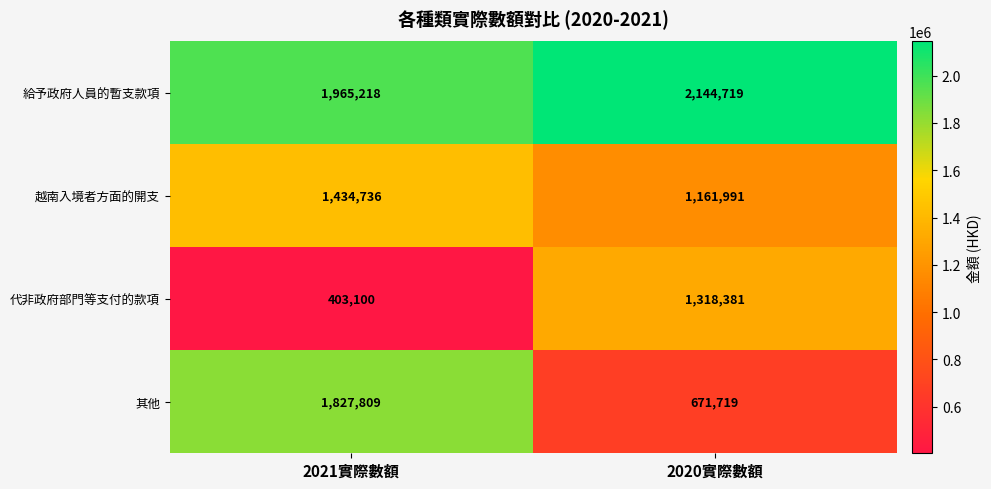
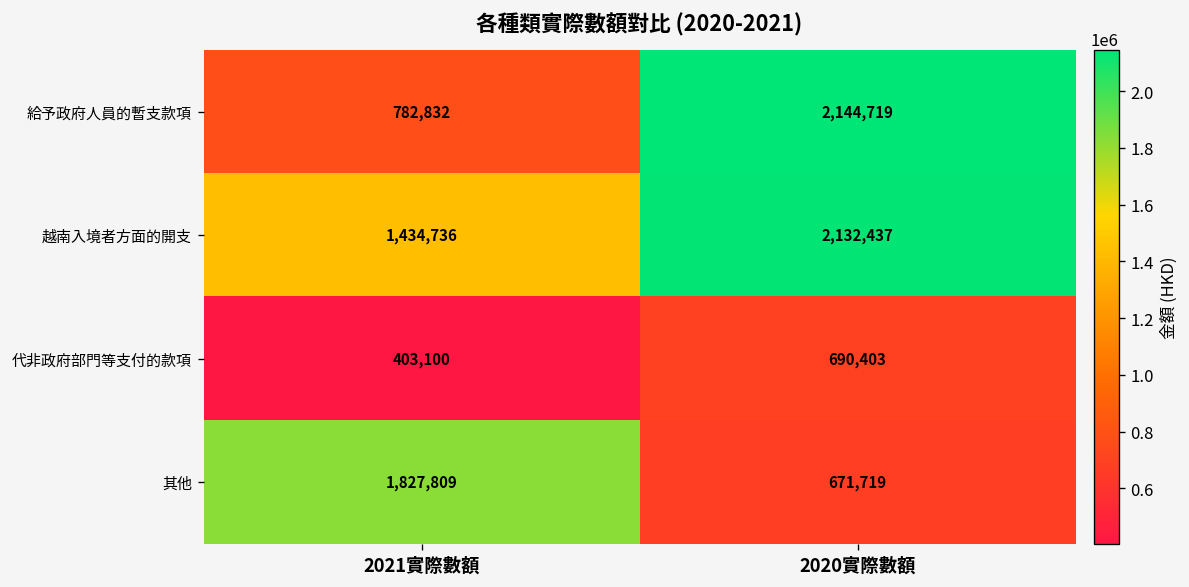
  {
    "給予政府人員的暫支款項": {
-     "2021實際數額": "1,965,218",
+     "2021實際數額": "782,832",
      "2020實際數額": "2,144,719"
    },
    "越南入境者方面的開支": {
      "2021實際數額": "1,434,736",
-     "2020實際數額": "1,161,991"
+     "2020實際數額": "2,132,437"
    },
    "代非政府部門等支付的款項": {
      "2021實際數額": "403,100",
-     "2020實際數額": "1,318,381"
+     "2020實際數額": "690,403"
    },
    "其他": {
      "2021實際數額": "1,827,809",
      "2020實際數額": "671,719"
    }
  }
